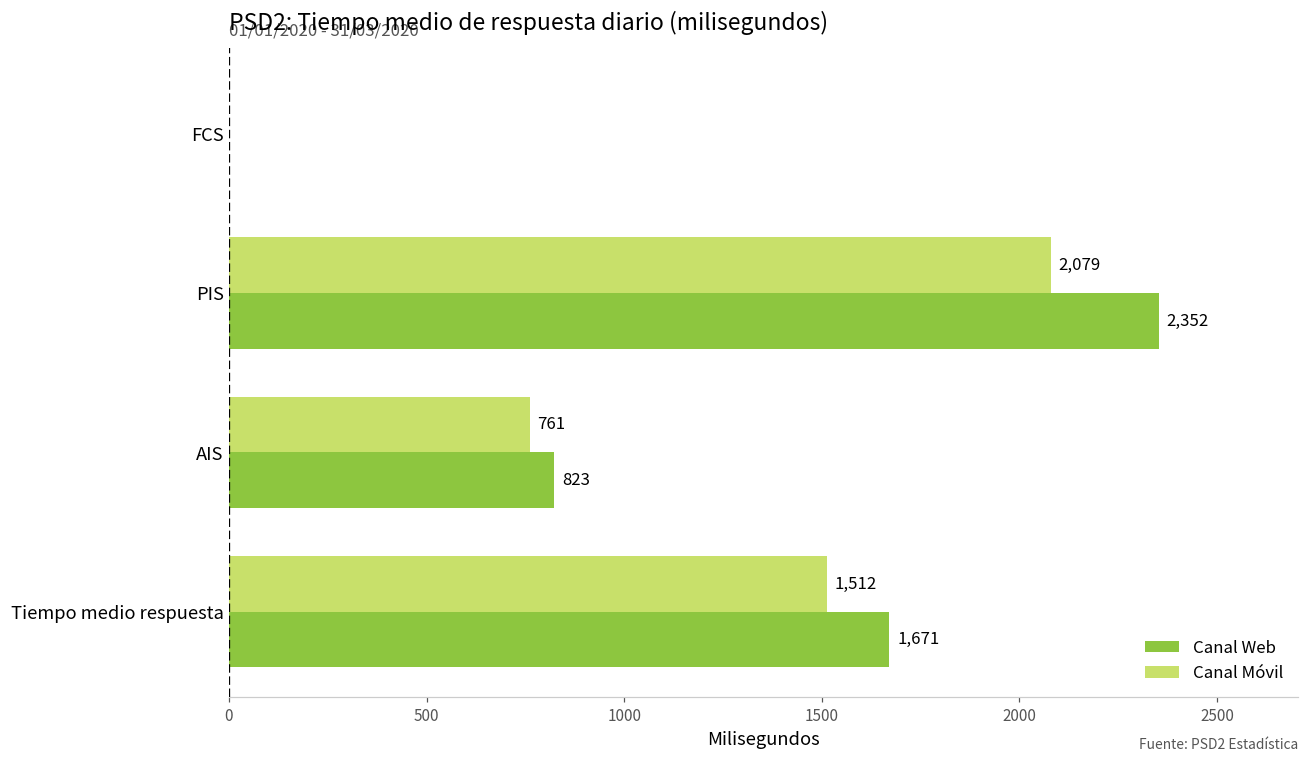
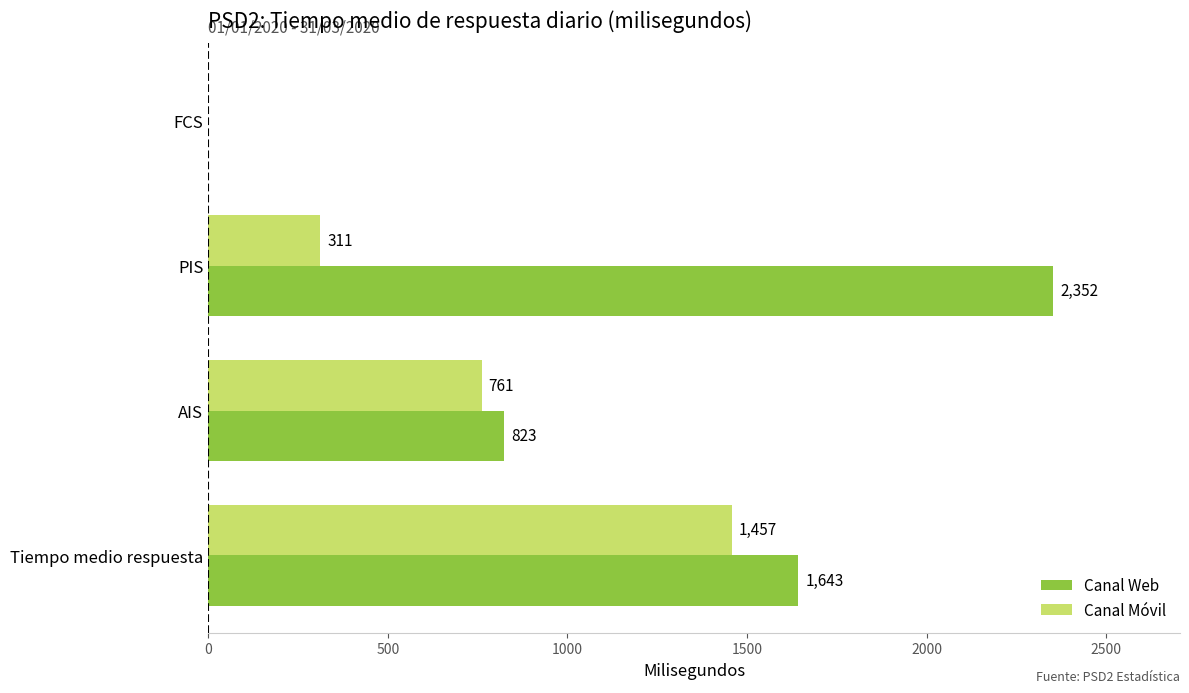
  {
    "Canal Web": {
      "PIS": "2,352",
      "AIS": "823",
-     "Tiempo medio respuesta": "1,671"
+     "Tiempo medio respuesta": "1,643"
    },
    "Canal Móvil": {
-     "PIS": "2,079",
+     "PIS": "311",
      "AIS": "761",
-     "Tiempo medio respuesta": "1,512"
+     "Tiempo medio respuesta": "1,457"
    }
  }
